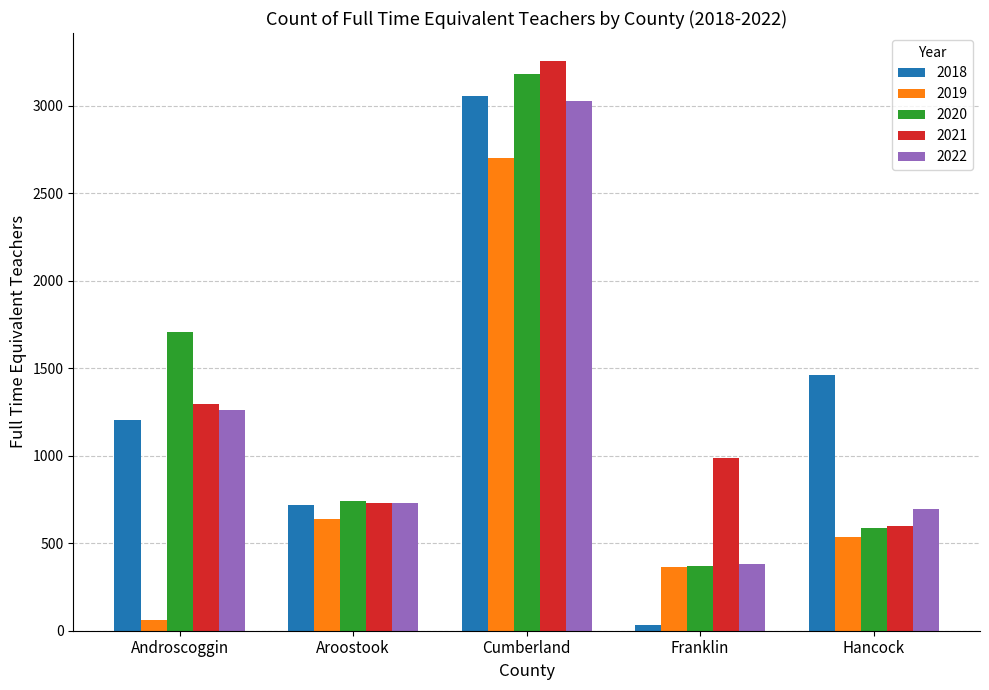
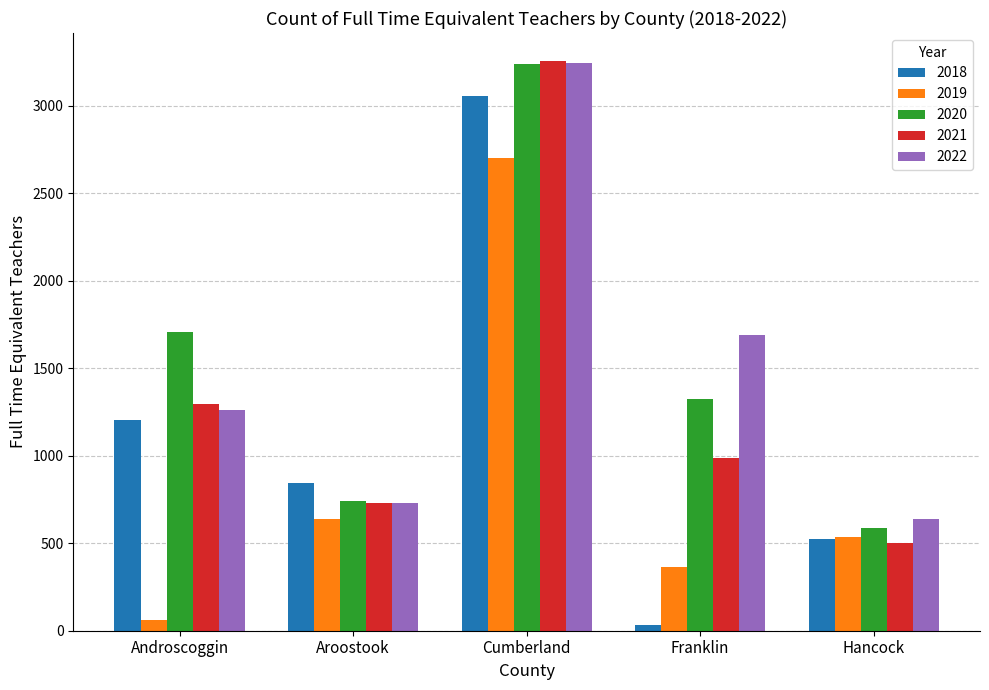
  {
    "2018": {
      "Androscoggin": 1210,
-     "Aroostook": 720,
+     "Aroostook": 840,
      "Cumberland": 3050,
      "Franklin": 40,
-     "Hancock": 1460
+     "Hancock": 530
    },
    "2019": {
      "Androscoggin": 60,
      "Aroostook": 640,
      "Cumberland": 2700,
      "Franklin": 370,
      "Hancock": 530
    },
    "2020": {
      "Androscoggin": 1710,
      "Aroostook": 740,
-     "Cumberland": 3180,
-     "Franklin": 370,
+     "Cumberland": 3240,
+     "Franklin": 1330,
      "Hancock": 590
    },
    "2021": {
      "Androscoggin": 1300,
      "Aroostook": 730,
      "Cumberland": 3250,
      "Franklin": 990,
-     "Hancock": 600
+     "Hancock": 500
    },
    "2022": {
      "Androscoggin": 1260,
      "Aroostook": 730,
-     "Cumberland": 3030,
-     "Franklin": 380,
-     "Hancock": 700
+     "Cumberland": 3250,
+     "Franklin": 1690,
+     "Hancock": 640
    }
  }
